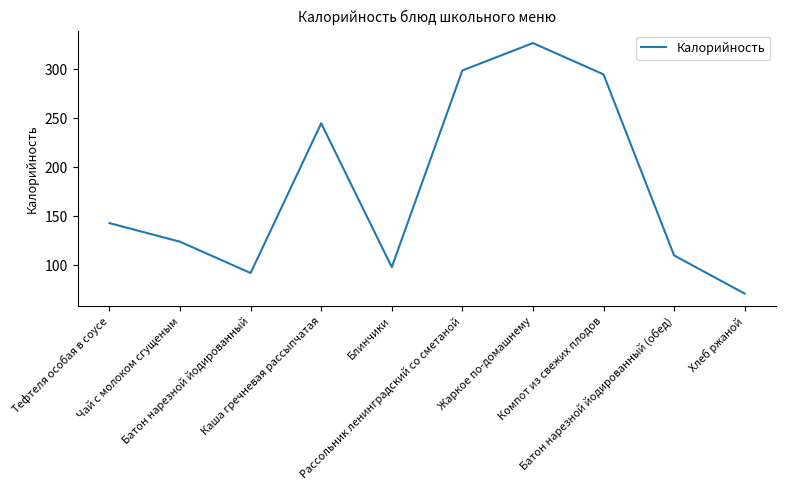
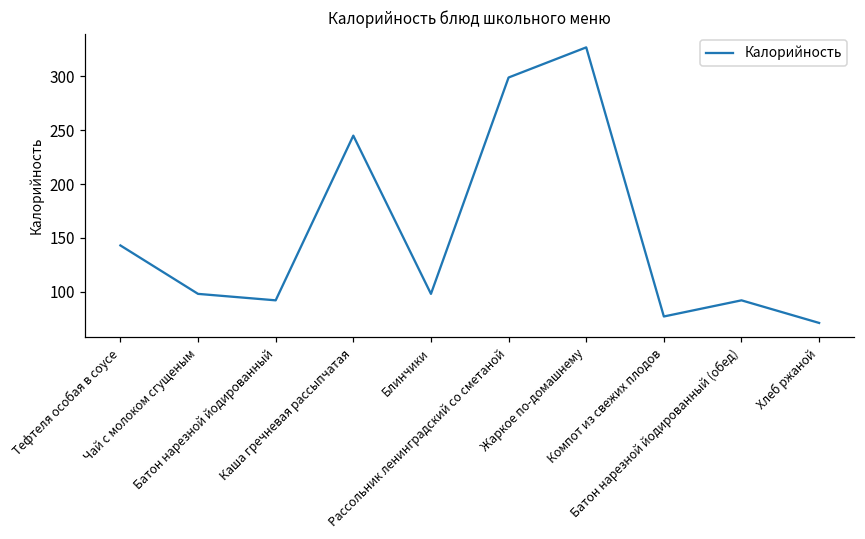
  {
    "Тефтеля особая в соусе": 140,
-   "Чай с молоком сгущеным": 120,
+   "Чай с молоком сгущеным": 100,
    "Батон нарезной йодированный": 90,
    "Каша гречневая рассыпчатая": 250,
    "Блинчики": 100,
    "Рассольник ленинградский со сметаной": 300,
    "Жаркое по-домашнему": 330,
-   "Компот из свежих плодов": 300,
-   "Батон нарезной йодированный (обед)": 110,
+   "Компот из свежих плодов": 80,
+   "Батон нарезной йодированный (обед)": 90,
    "Хлеб ржаной": 70
  }
